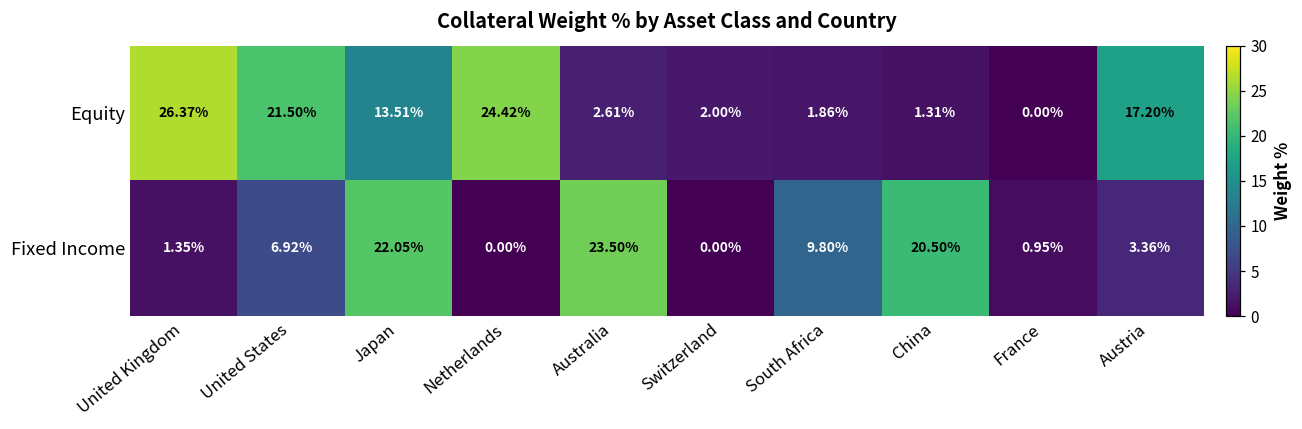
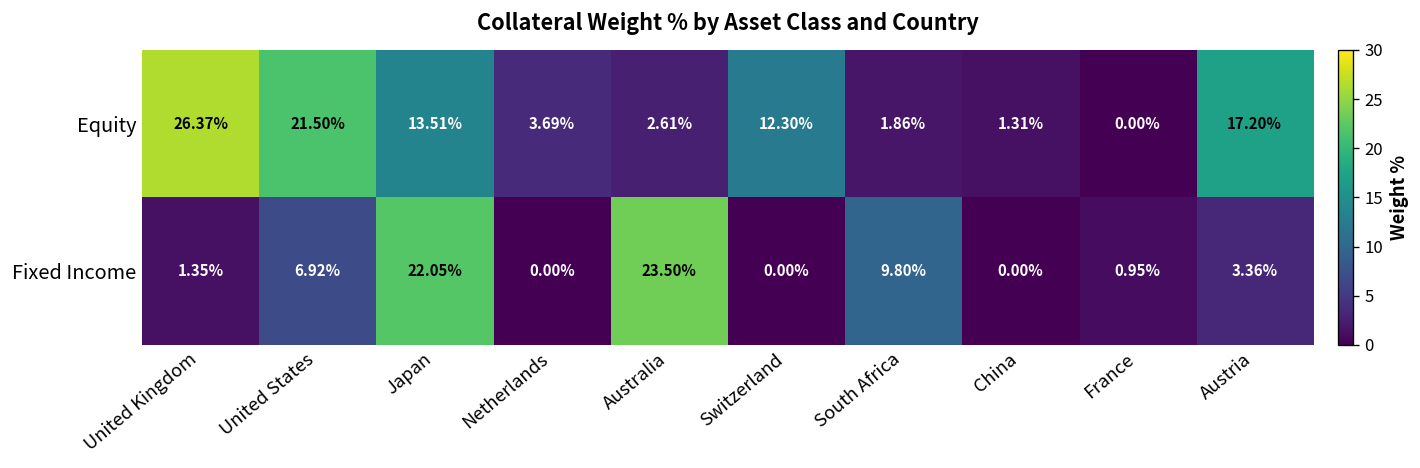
  {
    "Equity": {
      "United Kingdom": "26.37%",
      "United States": "21.50%",
      "Japan": "13.51%",
-     "Netherlands": "24.42%",
+     "Netherlands": "3.69%",
      "Australia": "2.61%",
-     "Switzerland": "2.00%",
+     "Switzerland": "12.30%",
      "South Africa": "1.86%",
      "China": "1.31%",
      "France": "0.00%",
      "Austria": "17.20%"
    },
    "Fixed Income": {
      "United Kingdom": "1.35%",
      "United States": "6.92%",
      "Japan": "22.05%",
      "Netherlands": "0.00%",
      "Australia": "23.50%",
      "Switzerland": "0.00%",
      "South Africa": "9.80%",
-     "China": "20.50%",
+     "China": "0.00%",
      "France": "0.95%",
      "Austria": "3.36%"
    }
  }
